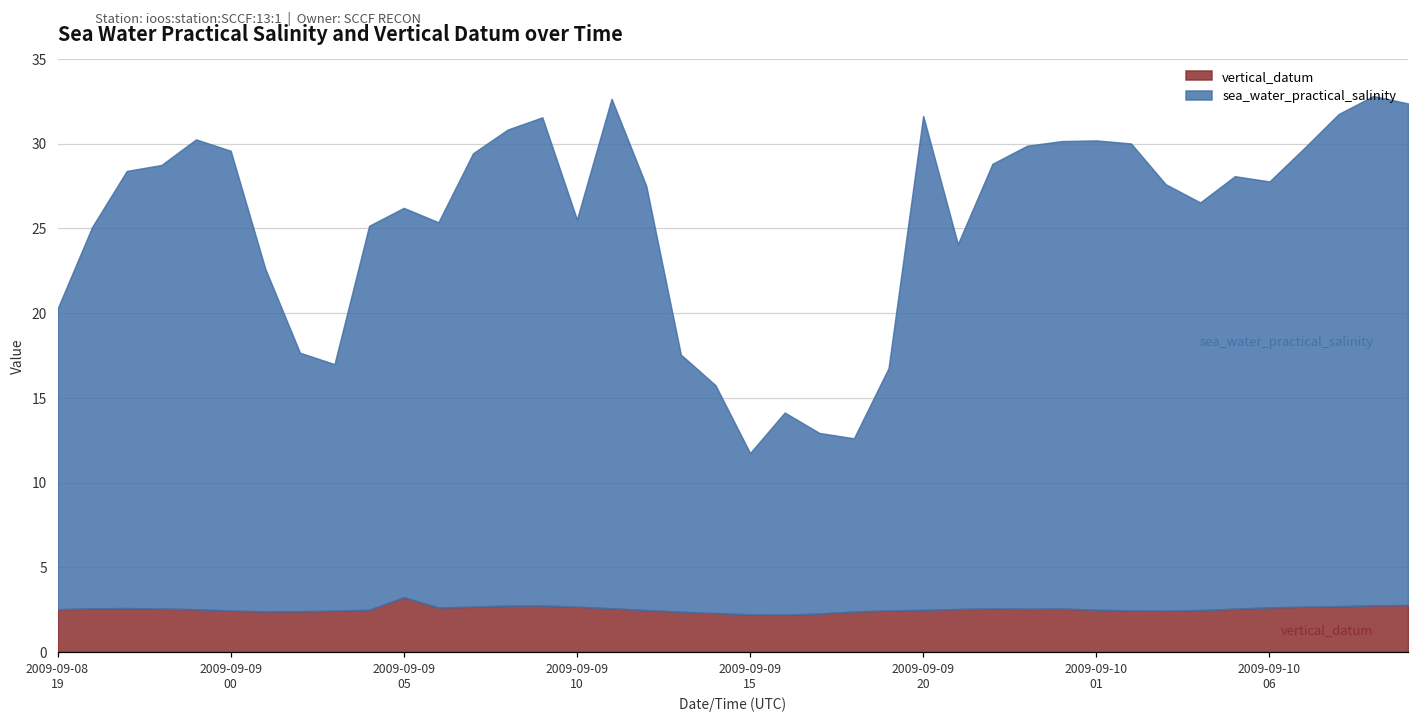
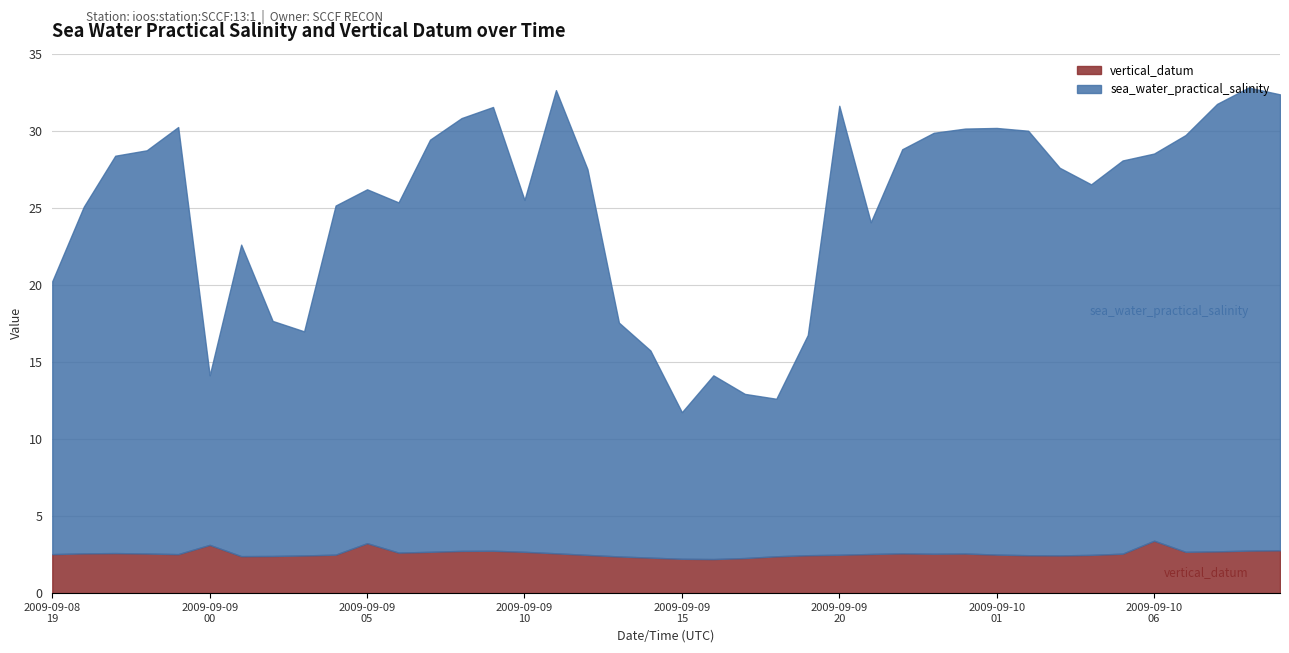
  {
    "vertical_datum": {
      "2009-09-08 19": 2.5,
-     "2009-09-09 00": 2.5,
+     "2009-09-09 00": 3.1,
      "2009-09-09 05": 3.2,
      "2009-09-09 10": 2.7,
      "2009-09-09 15": 2.2,
      "2009-09-09 20": 2.5,
      "2009-09-10 01": 2.5,
-     "2009-09-10 06": 2.6
+     "2009-09-10 06": 3.4
    },
    "sea_water_practical_salinity": {
      "2009-09-08 19": 17.7,
-     "2009-09-09 00": 27.1,
+     "2009-09-09 00": 11.0,
      "2009-09-09 05": 23.0,
      "2009-09-09 10": 22.8,
      "2009-09-09 15": 9.5,
      "2009-09-09 20": 29.1,
      "2009-09-10 01": 27.7,
      "2009-09-10 06": 25.1
    }
  }
